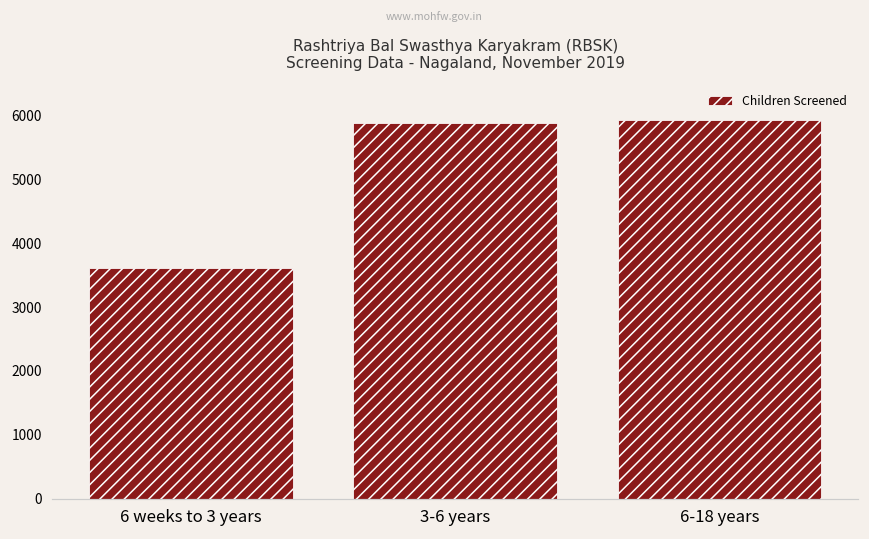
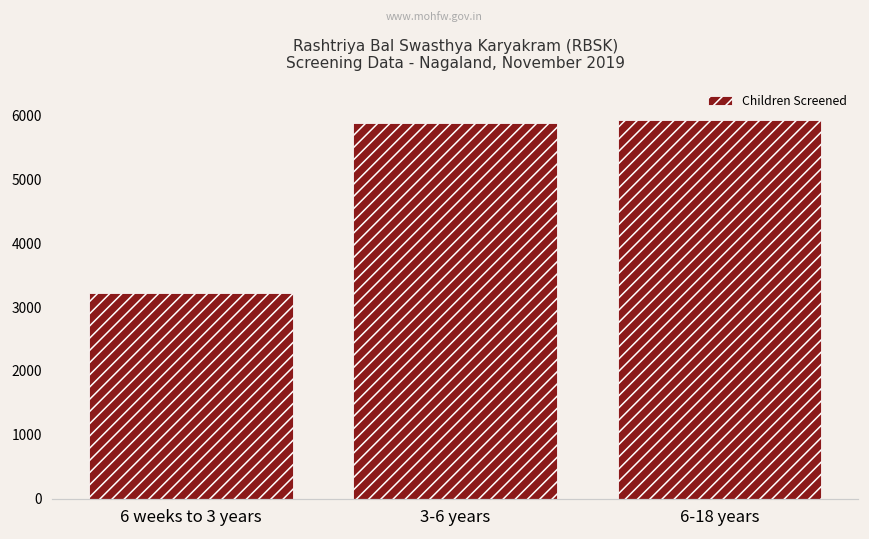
  {
-   "6 weeks to 3 years": 3600,
+   "6 weeks to 3 years": 3200,
    "3-6 years": 5900,
    "6-18 years": 5900
  }
